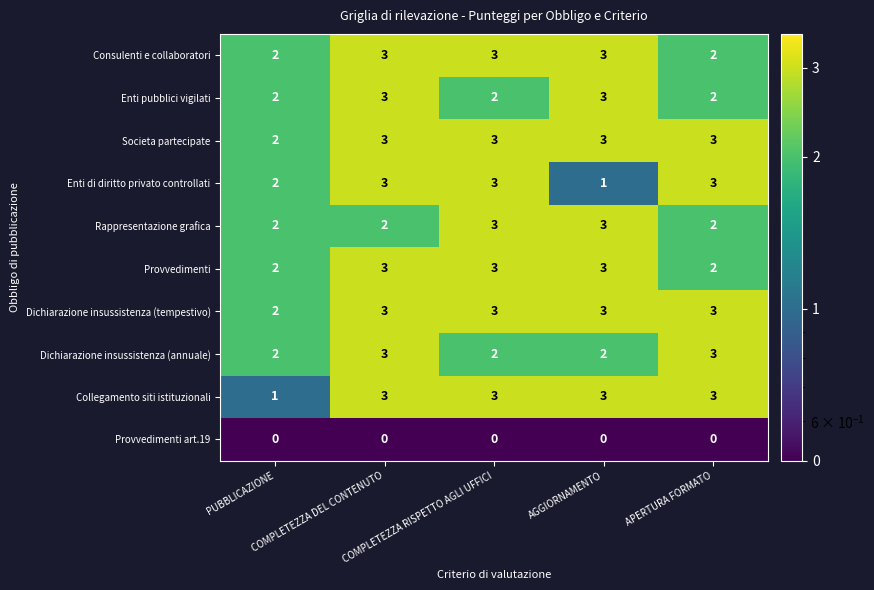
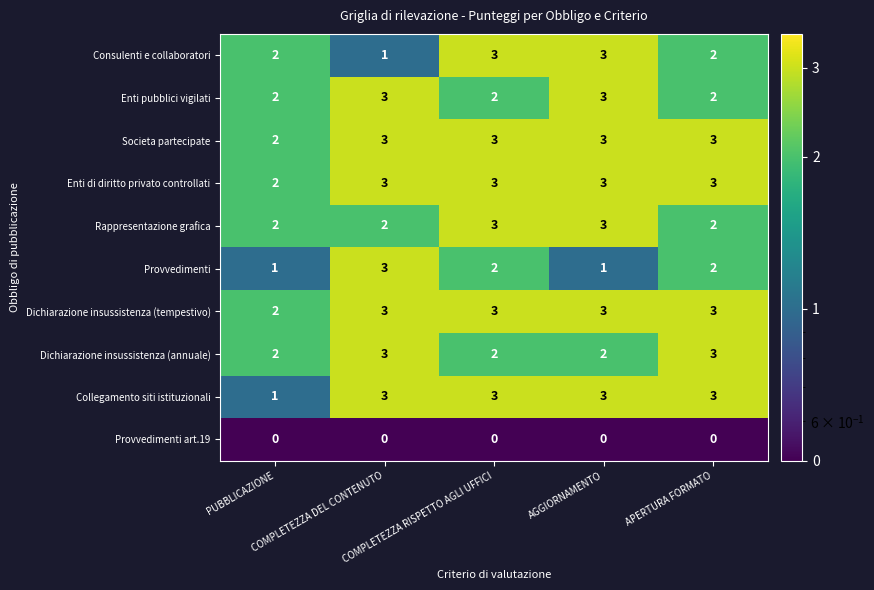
  {
    "Consulenti e collaboratori": {
      "PUBBLICAZIONE": 2,
-     "COMPLETEZZA DEL CONTENUTO": 3,
+     "COMPLETEZZA DEL CONTENUTO": 1,
      "COMPLETEZZA RISPETTO AGLI UFFICI": 3,
      "AGGIORNAMENTO": 3,
      "APERTURA FORMATO": 2
    },
    "Enti pubblici vigilati": {
      "PUBBLICAZIONE": 2,
      "COMPLETEZZA DEL CONTENUTO": 3,
      "COMPLETEZZA RISPETTO AGLI UFFICI": 2,
      "AGGIORNAMENTO": 3,
      "APERTURA FORMATO": 2
    },
    "Societa partecipate": {
      "PUBBLICAZIONE": 2,
      "COMPLETEZZA DEL CONTENUTO": 3,
      "COMPLETEZZA RISPETTO AGLI UFFICI": 3,
      "AGGIORNAMENTO": 3,
      "APERTURA FORMATO": 3
    },
    "Enti di diritto privato controllati": {
      "PUBBLICAZIONE": 2,
      "COMPLETEZZA DEL CONTENUTO": 3,
      "COMPLETEZZA RISPETTO AGLI UFFICI": 3,
-     "AGGIORNAMENTO": 1,
+     "AGGIORNAMENTO": 3,
      "APERTURA FORMATO": 3
    },
    "Rappresentazione grafica": {
      "PUBBLICAZIONE": 2,
      "COMPLETEZZA DEL CONTENUTO": 2,
      "COMPLETEZZA RISPETTO AGLI UFFICI": 3,
      "AGGIORNAMENTO": 3,
      "APERTURA FORMATO": 2
    },
    "Provvedimenti": {
-     "PUBBLICAZIONE": 2,
+     "PUBBLICAZIONE": 1,
      "COMPLETEZZA DEL CONTENUTO": 3,
-     "COMPLETEZZA RISPETTO AGLI UFFICI": 3,
-     "AGGIORNAMENTO": 3,
+     "COMPLETEZZA RISPETTO AGLI UFFICI": 2,
+     "AGGIORNAMENTO": 1,
      "APERTURA FORMATO": 2
    },
    "Dichiarazione insussistenza (tempestivo)": {
      "PUBBLICAZIONE": 2,
      "COMPLETEZZA DEL CONTENUTO": 3,
      "COMPLETEZZA RISPETTO AGLI UFFICI": 3,
      "AGGIORNAMENTO": 3,
      "APERTURA FORMATO": 3
    },
    "Dichiarazione insussistenza (annuale)": {
      "PUBBLICAZIONE": 2,
      "COMPLETEZZA DEL CONTENUTO": 3,
      "COMPLETEZZA RISPETTO AGLI UFFICI": 2,
      "AGGIORNAMENTO": 2,
      "APERTURA FORMATO": 3
    },
    "Collegamento siti istituzionali": {
      "PUBBLICAZIONE": 1,
      "COMPLETEZZA DEL CONTENUTO": 3,
      "COMPLETEZZA RISPETTO AGLI UFFICI": 3,
      "AGGIORNAMENTO": 3,
      "APERTURA FORMATO": 3
    },
    "Provvedimenti art.19": {
      "PUBBLICAZIONE": 0,
      "COMPLETEZZA DEL CONTENUTO": 0,
      "COMPLETEZZA RISPETTO AGLI UFFICI": 0,
      "AGGIORNAMENTO": 0,
      "APERTURA FORMATO": 0
    }
  }
